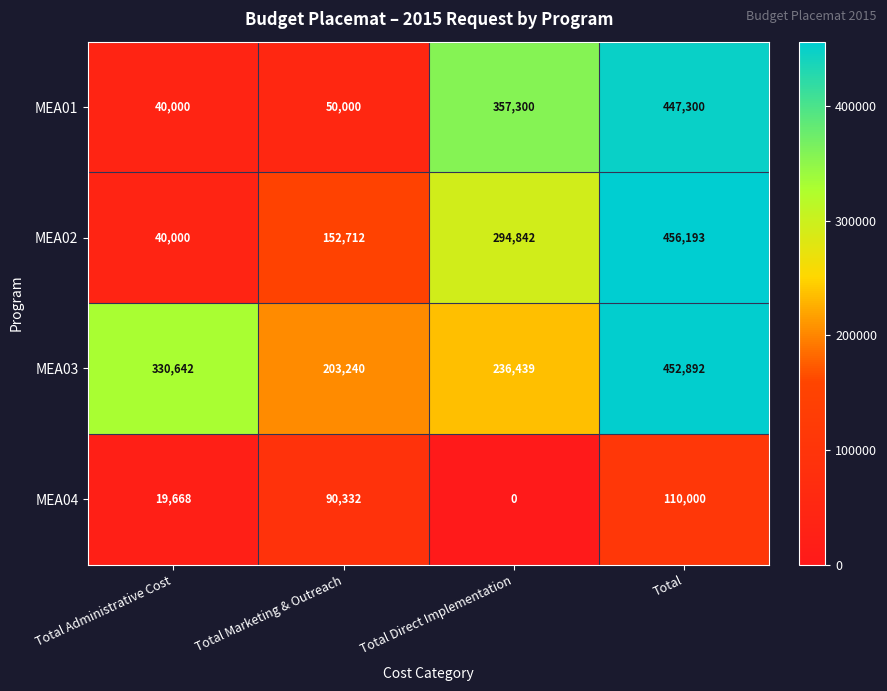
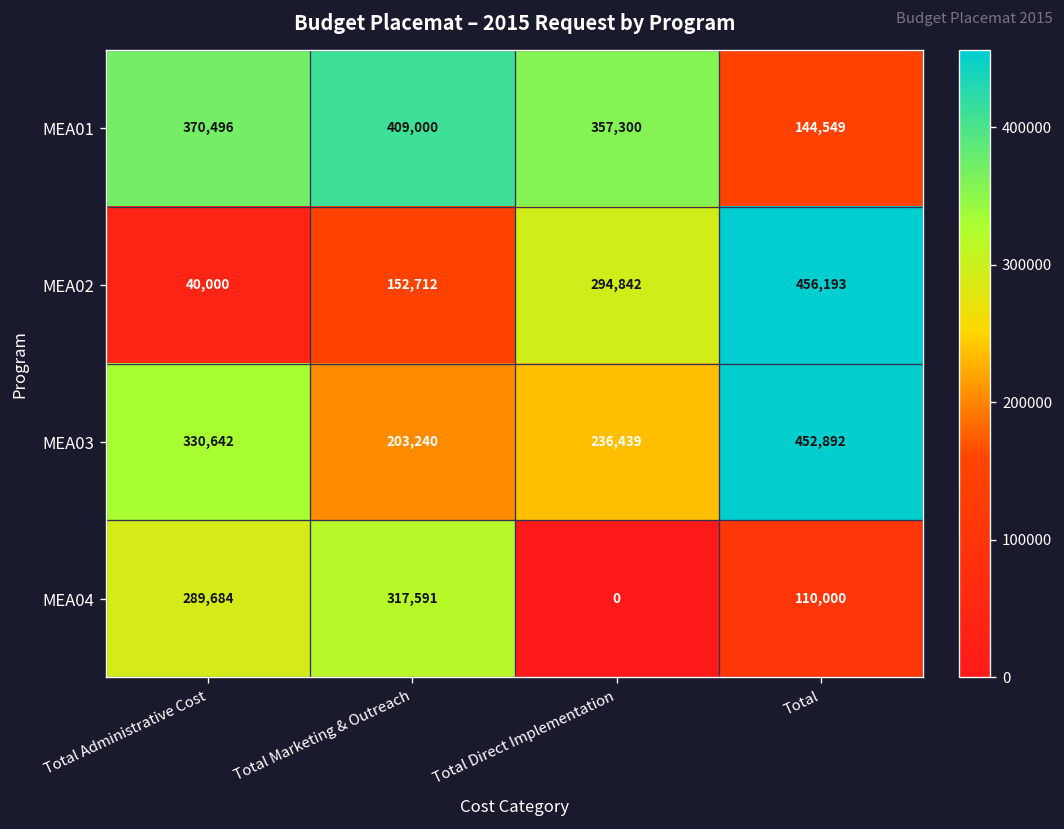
  {
    "MEA01": {
-     "Total Administrative Cost": "40,000",
-     "Total Marketing & Outreach": "50,000",
+     "Total Administrative Cost": "370,496",
+     "Total Marketing & Outreach": "409,000",
      "Total Direct Implementation": "357,300",
-     "Total": "447,300"
+     "Total": "144,549"
    },
    "MEA02": {
      "Total Administrative Cost": "40,000",
      "Total Marketing & Outreach": "152,712",
      "Total Direct Implementation": "294,842",
      "Total": "456,193"
    },
    "MEA03": {
      "Total Administrative Cost": "330,642",
      "Total Marketing & Outreach": "203,240",
      "Total Direct Implementation": "236,439",
      "Total": "452,892"
    },
    "MEA04": {
-     "Total Administrative Cost": "19,668",
-     "Total Marketing & Outreach": "90,332",
+     "Total Administrative Cost": "289,684",
+     "Total Marketing & Outreach": "317,591",
      "Total Direct Implementation": "0",
      "Total": "110,000"
    }
  }
